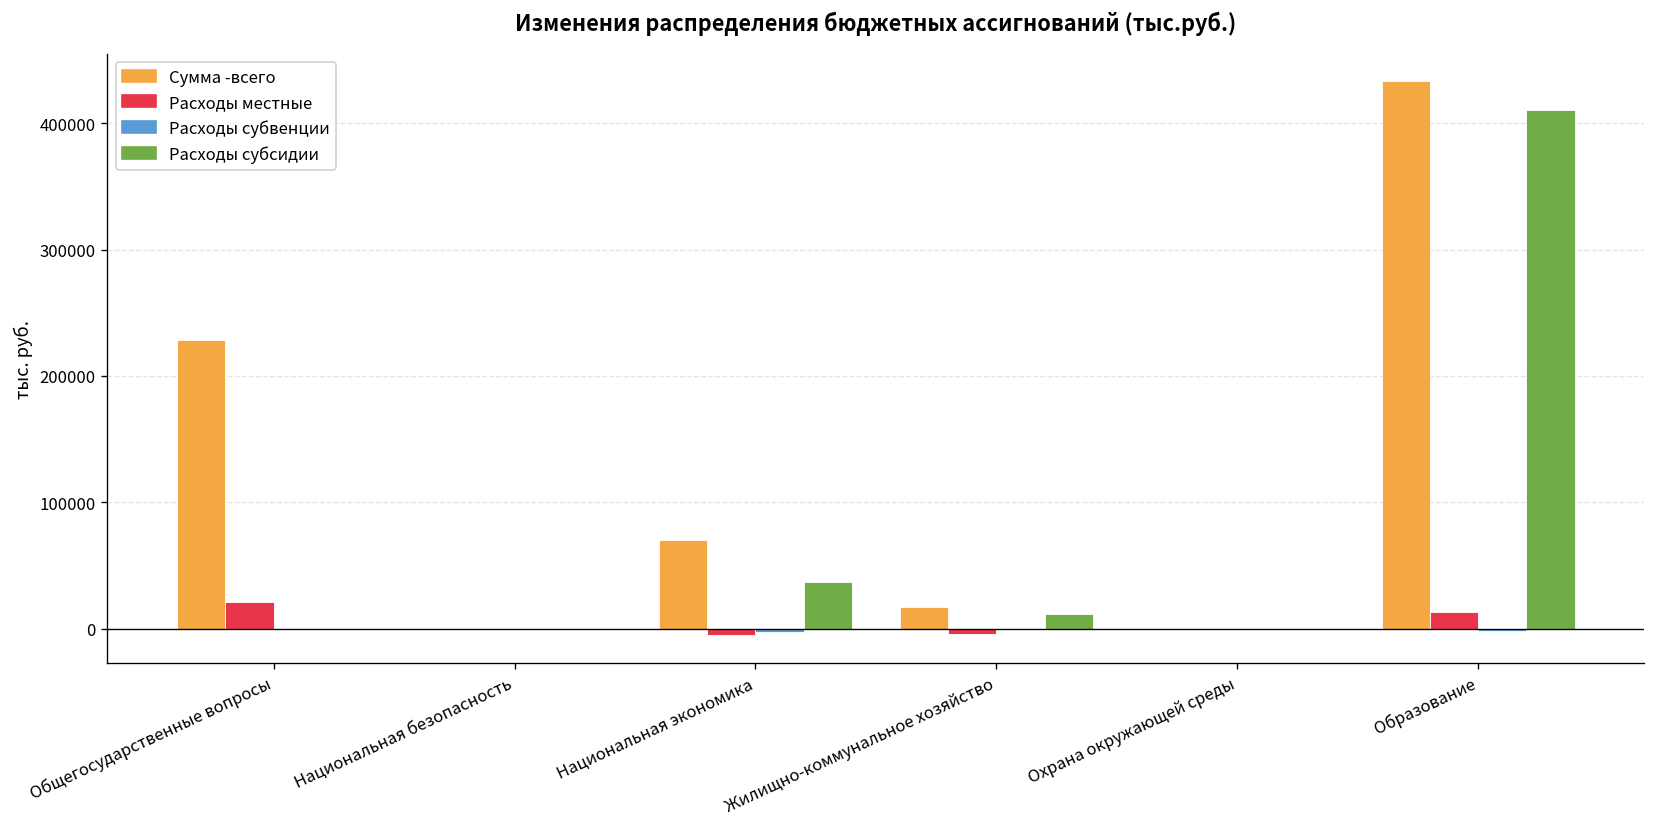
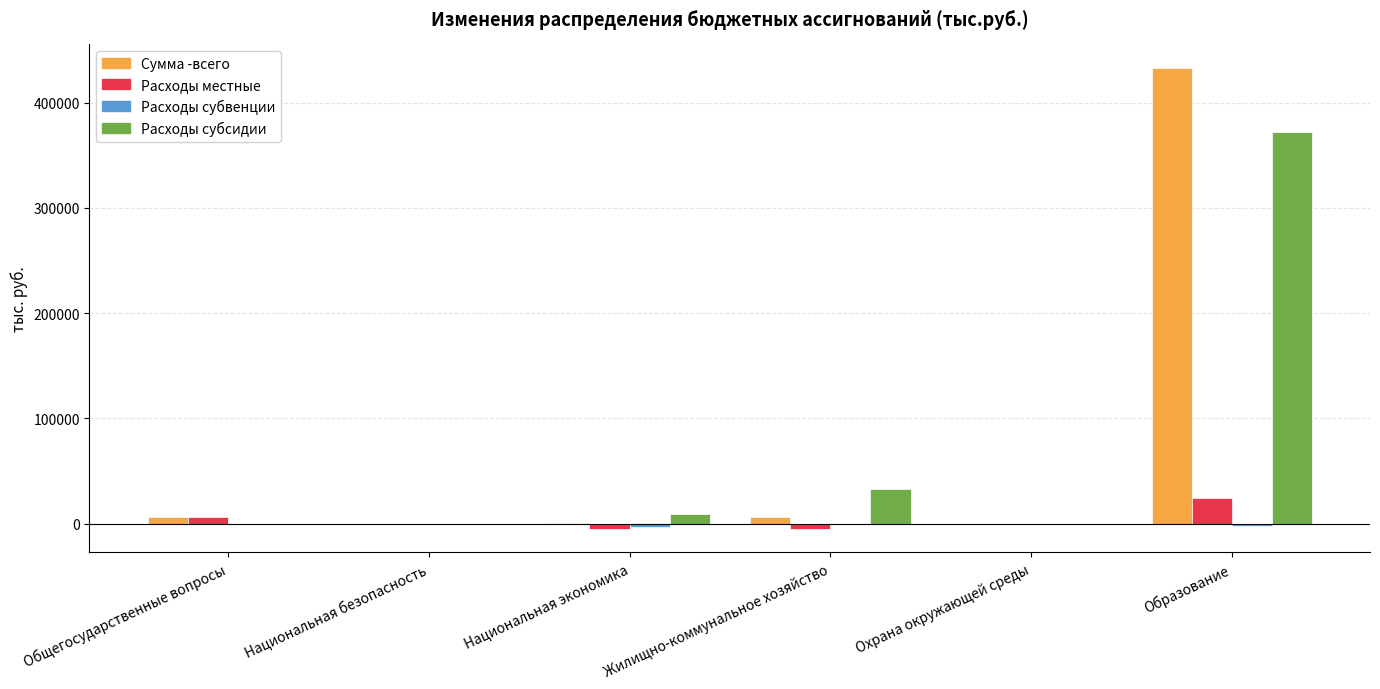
  {
    "Сумма -всего": {
-     "Общегосударственные вопросы": 228000,
-     "Национальная экономика": 70000,
-     "Жилищно-коммунальное хозяйство": 17000,
+     "Общегосударственные вопросы": 7000,
+     "Национальная экономика": 1000,
+     "Жилищно-коммунальное хозяйство": 7000,
      "Образование": 433000
    },
    "Расходы местные": {
-     "Общегосударственные вопросы": 21000,
+     "Общегосударственные вопросы": 7000,
      "Национальная экономика": -5000,
      "Жилищно-коммунальное хозяйство": -5000,
-     "Образование": 13000
+     "Образование": 25000
    },
    "Расходы субвенции": {
      "Национальная безопасность": 0,
      "Национальная экономика": -3000,
      "Охрана окружающей среды": 0
    },
    "Расходы субсидии": {
      "Общегосударственные вопросы": 0,
      "Национальная безопасность": 0,
-     "Национальная экономика": 37000,
-     "Жилищно-коммунальное хозяйство": 12000,
+     "Национальная экономика": 9000,
+     "Жилищно-коммунальное хозяйство": 33000,
      "Охрана окружающей среды": 0,
-     "Образование": 410000
+     "Образование": 373000
    }
  }
